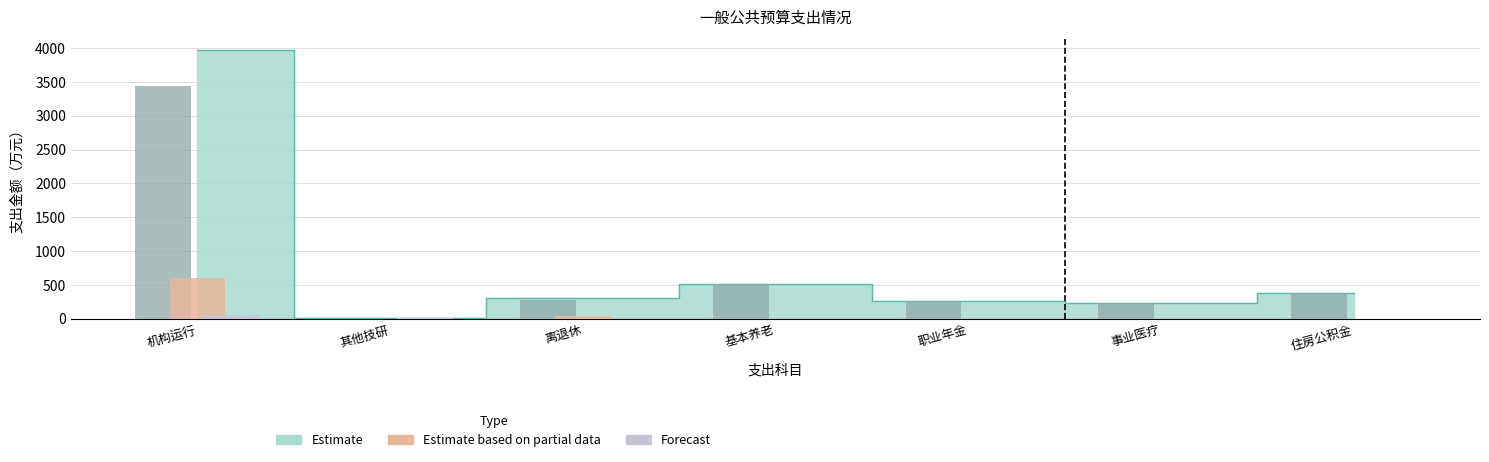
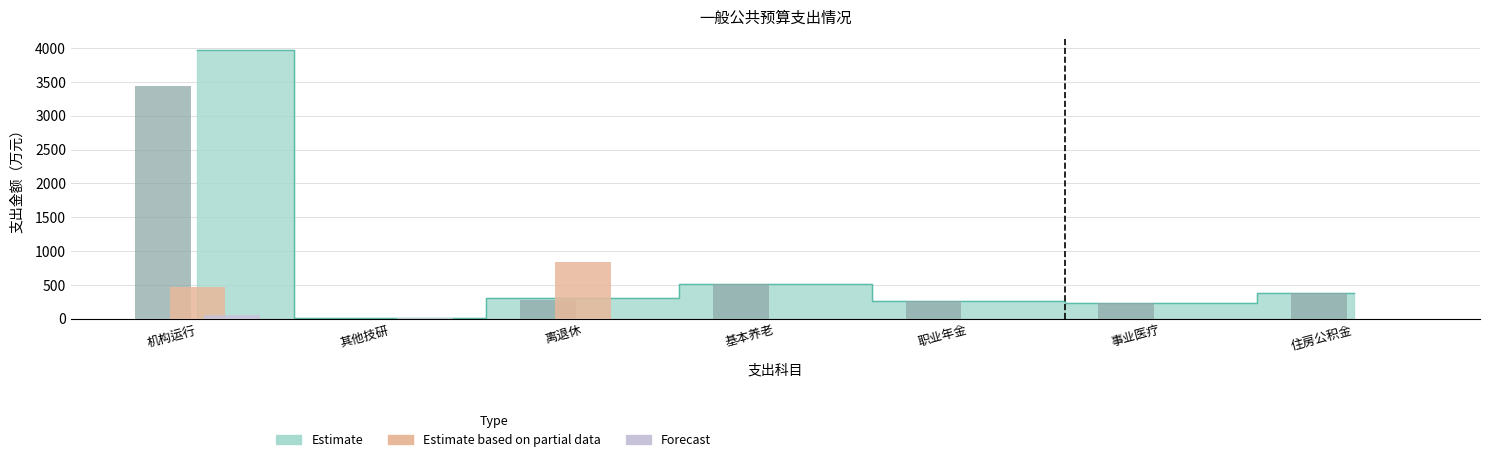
  {
    "Estimate based on partial data": {
-     "机构运行": 600,
+     "机构运行": 500,
      "其他技研": 0,
-     "离退休": 0,
+     "离退休": 800,
      "基本养老": 0,
      "职业年金": 0,
      "事业医疗": 0,
      "住房公积金": 0
    }
  }
